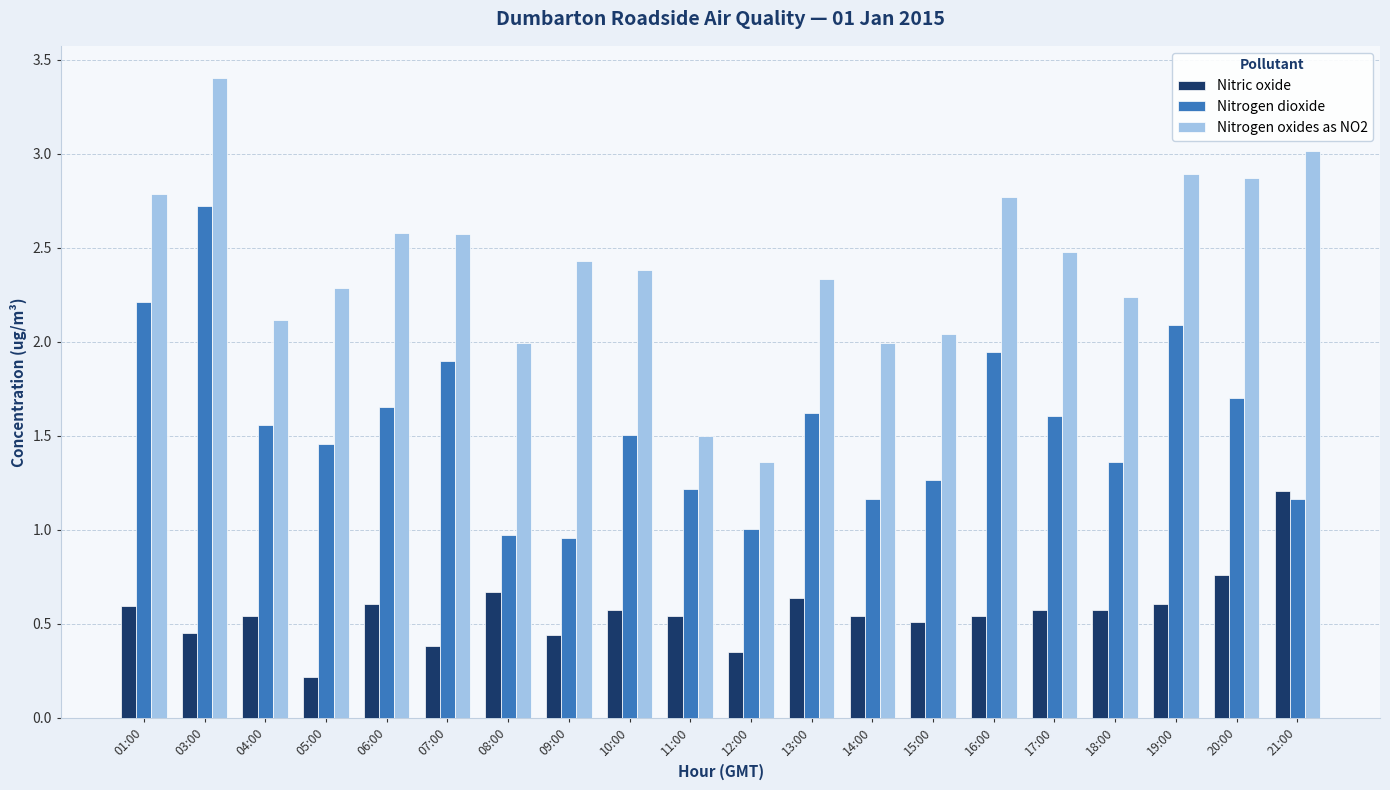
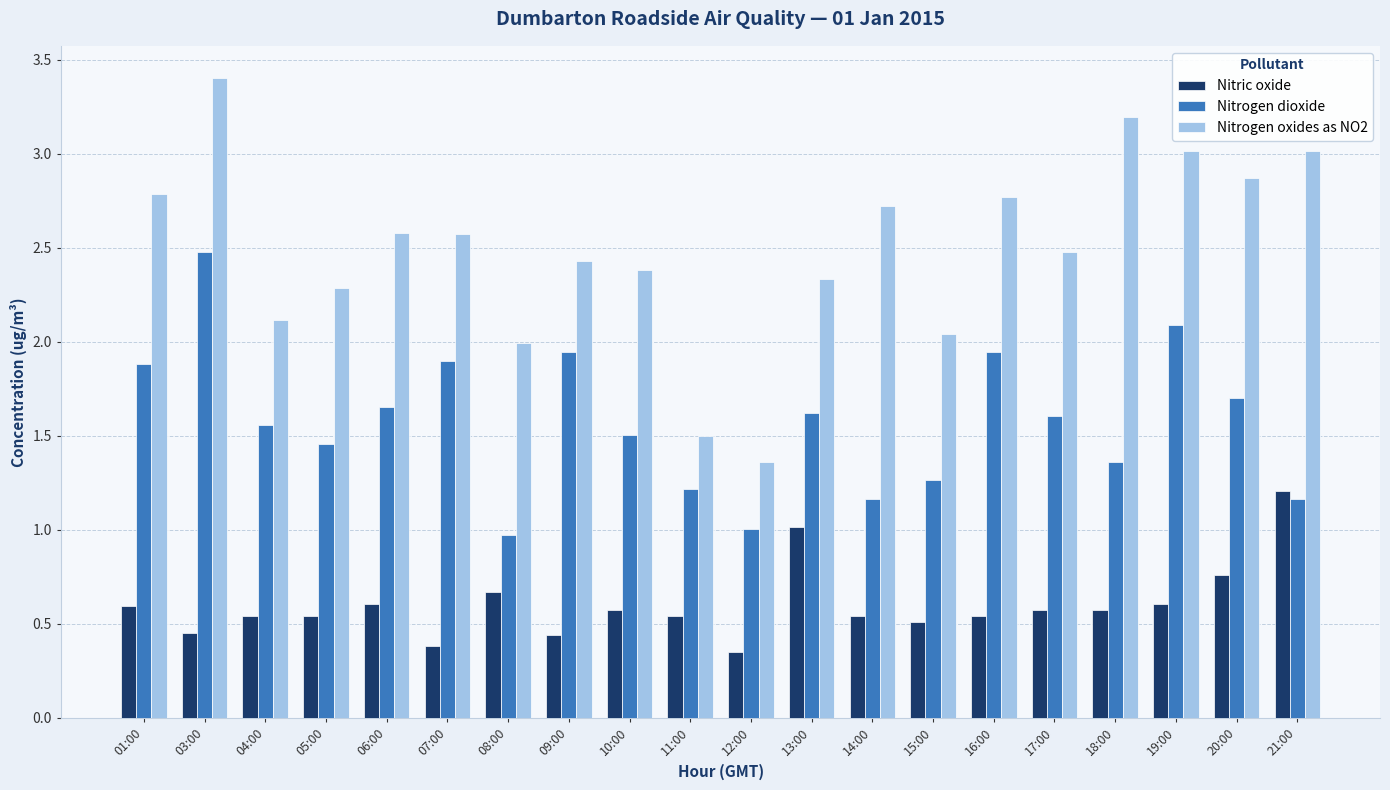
  {
    "Nitric oxide": {
      "01:00": 0.59,
      "03:00": 0.45,
      "04:00": 0.54,
-     "05:00": 0.22,
+     "05:00": 0.54,
      "06:00": 0.60,
      "07:00": 0.38,
      "08:00": 0.67,
      "09:00": 0.44,
      "10:00": 0.57,
      "11:00": 0.54,
      "12:00": 0.35,
-     "13:00": 0.63,
+     "13:00": 1.02,
      "14:00": 0.54,
      "15:00": 0.51,
      "16:00": 0.54,
      "17:00": 0.57,
      "18:00": 0.57,
      "19:00": 0.60,
      "20:00": 0.76,
      "21:00": 1.21
    },
    "Nitrogen dioxide": {
-     "01:00": 2.21,
-     "03:00": 2.72,
+     "01:00": 1.88,
+     "03:00": 2.48,
      "04:00": 1.56,
      "05:00": 1.46,
      "06:00": 1.65,
      "07:00": 1.90,
      "08:00": 0.97,
-     "09:00": 0.96,
+     "09:00": 1.94,
      "10:00": 1.51,
      "11:00": 1.21,
      "12:00": 1.01,
      "13:00": 1.62,
      "14:00": 1.17,
      "15:00": 1.26,
      "16:00": 1.94,
      "17:00": 1.60,
      "18:00": 1.36,
      "19:00": 2.09,
      "20:00": 1.70,
      "21:00": 1.17
    },
    "Nitrogen oxides as NO2": {
      "01:00": 2.79,
      "03:00": 3.40,
      "04:00": 2.12,
      "05:00": 2.28,
      "06:00": 2.58,
      "07:00": 2.57,
      "08:00": 1.99,
      "09:00": 2.43,
      "10:00": 2.38,
      "11:00": 1.50,
      "12:00": 1.36,
      "13:00": 2.33,
-     "14:00": 1.99,
+     "14:00": 2.72,
      "15:00": 2.04,
      "16:00": 2.77,
      "17:00": 2.48,
-     "18:00": 2.24,
-     "19:00": 2.89,
+     "18:00": 3.20,
+     "19:00": 3.02,
      "20:00": 2.87,
      "21:00": 3.02
    }
  }
